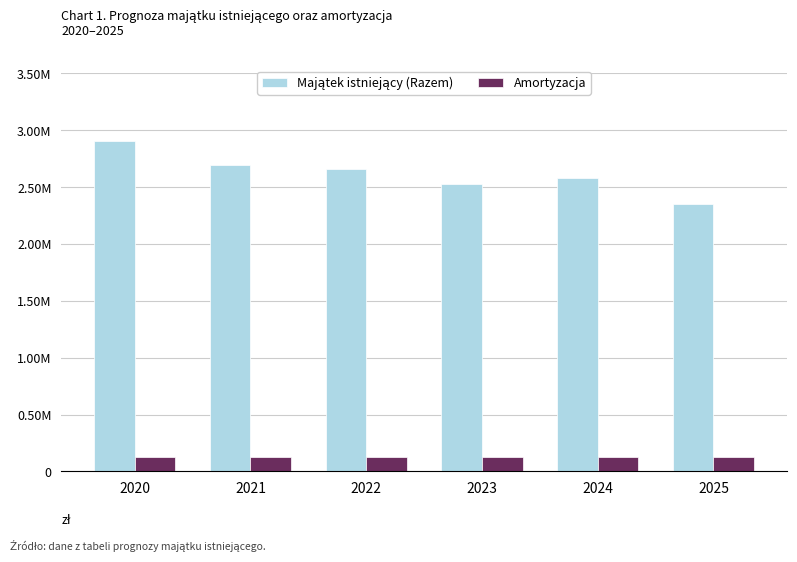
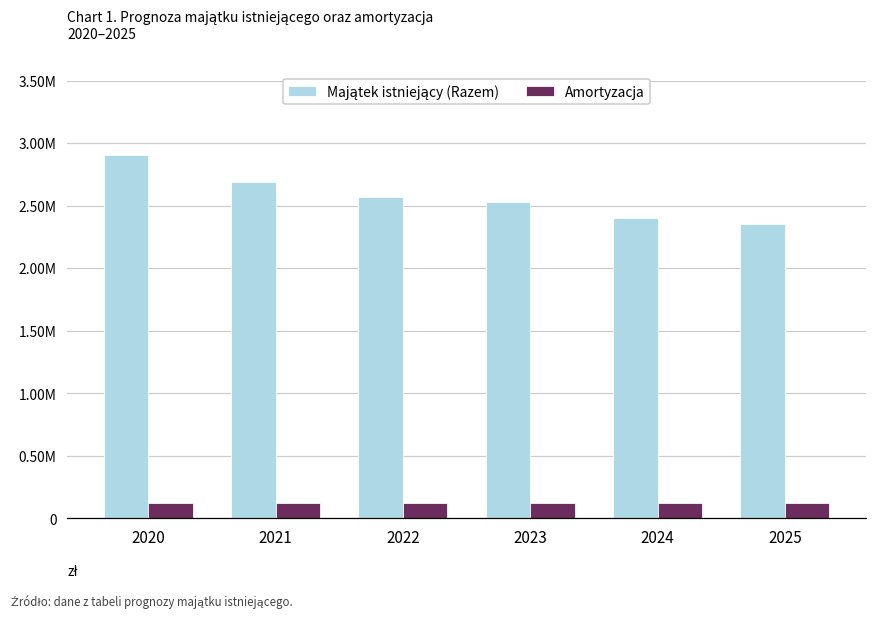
  {
    "Majątek istniejący (Razem)": {
      "2020": 2910000,
      "2021": 2690000,
-     "2022": 2660000,
+     "2022": 2570000,
      "2023": 2530000,
-     "2024": 2580000,
+     "2024": 2400000,
      "2025": 2350000
    },
    "Amortyzacja": {
      "2020": 130000,
      "2021": 130000,
      "2022": 130000,
      "2023": 130000,
      "2024": 130000,
      "2025": 130000
    }
  }
